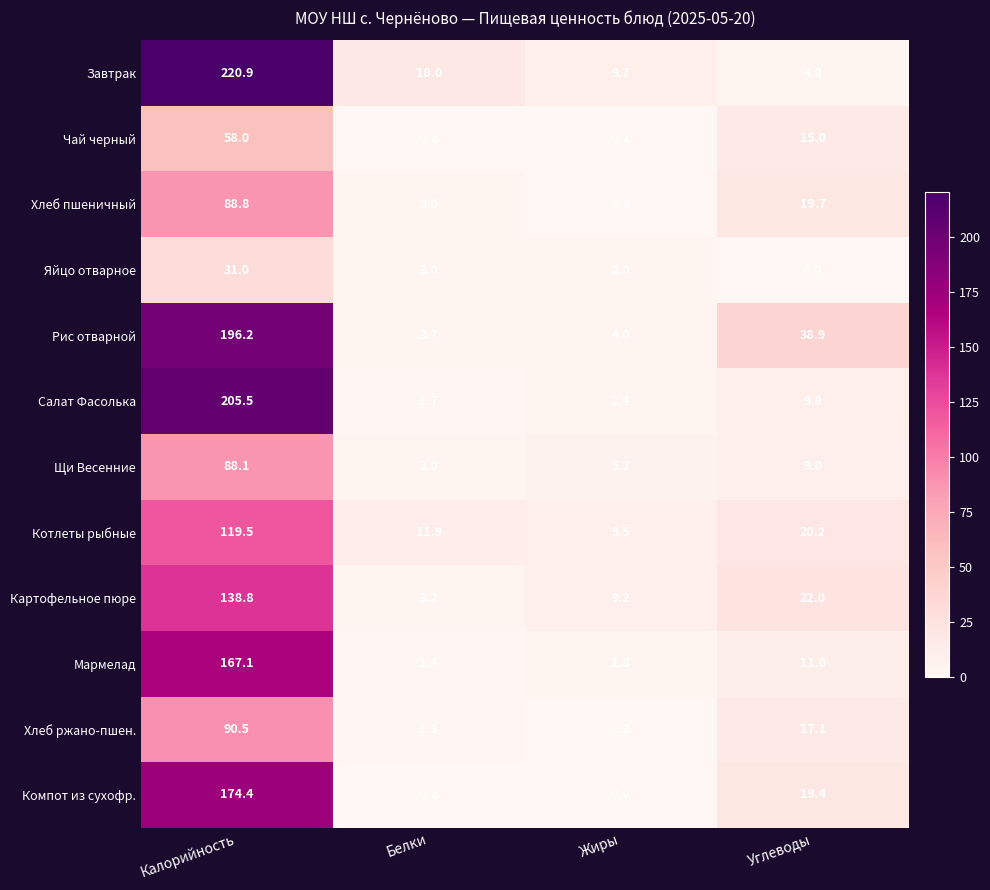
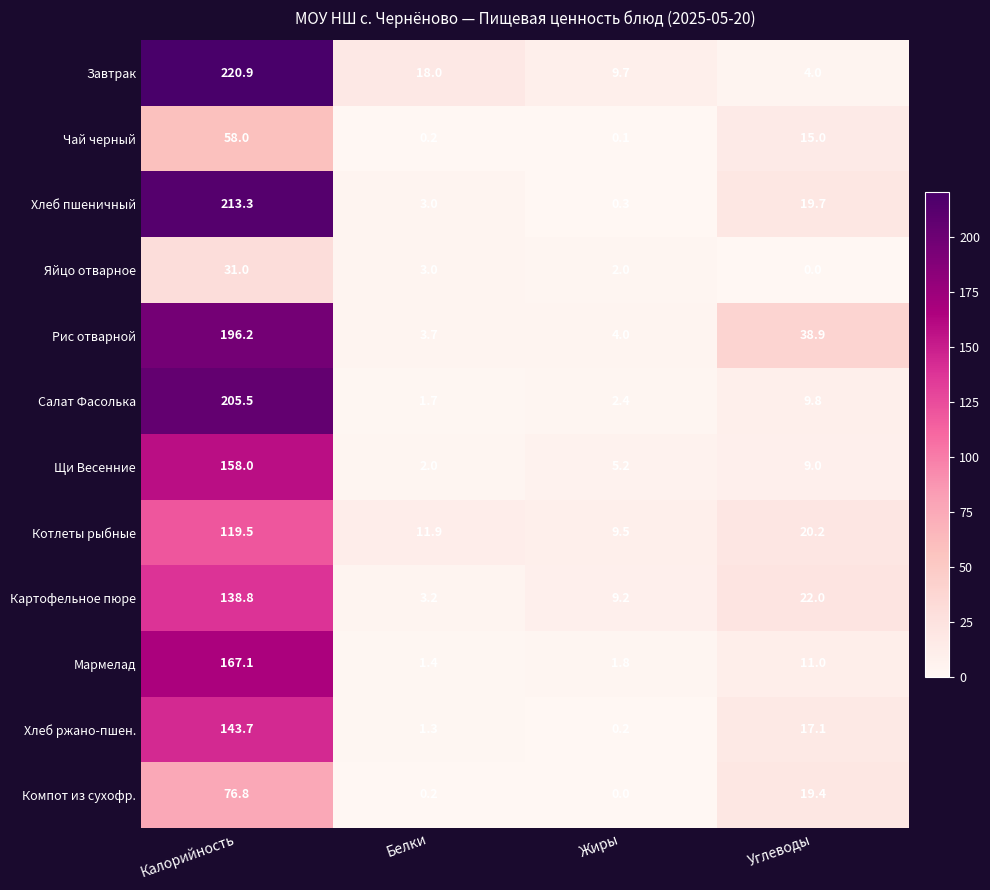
  {
    "Завтрак": {
      "Калорийность": 220.9
    },
    "Чай черный": {
      "Калорийность": 58.0
    },
    "Хлеб пшеничный": {
-     "Калорийность": 88.8
+     "Калорийность": 213.3
    },
    "Рис отварной": {
      "Калорийность": 196.2
    },
    "Салат Фасолька": {
      "Калорийность": 205.5
    },
    "Щи Весенние": {
-     "Калорийность": 88.1
+     "Калорийность": 158.0
    },
    "Котлеты рыбные": {
      "Калорийность": 119.5
    },
    "Картофельное пюре": {
      "Калорийность": 138.8
    },
    "Мармелад": {
      "Калорийность": 167.1
    },
    "Хлеб ржано-пшен.": {
-     "Калорийность": 90.5
+     "Калорийность": 143.7
    },
    "Компот из сухофр.": {
-     "Калорийность": 174.4
+     "Калорийность": 76.8
    }
  }
